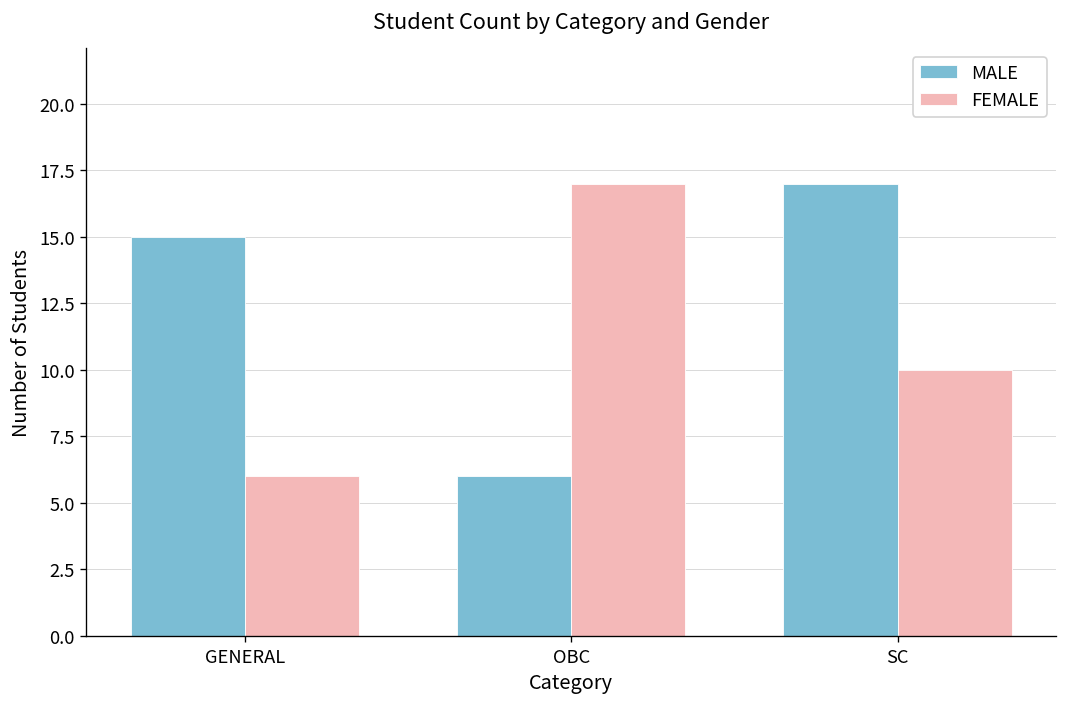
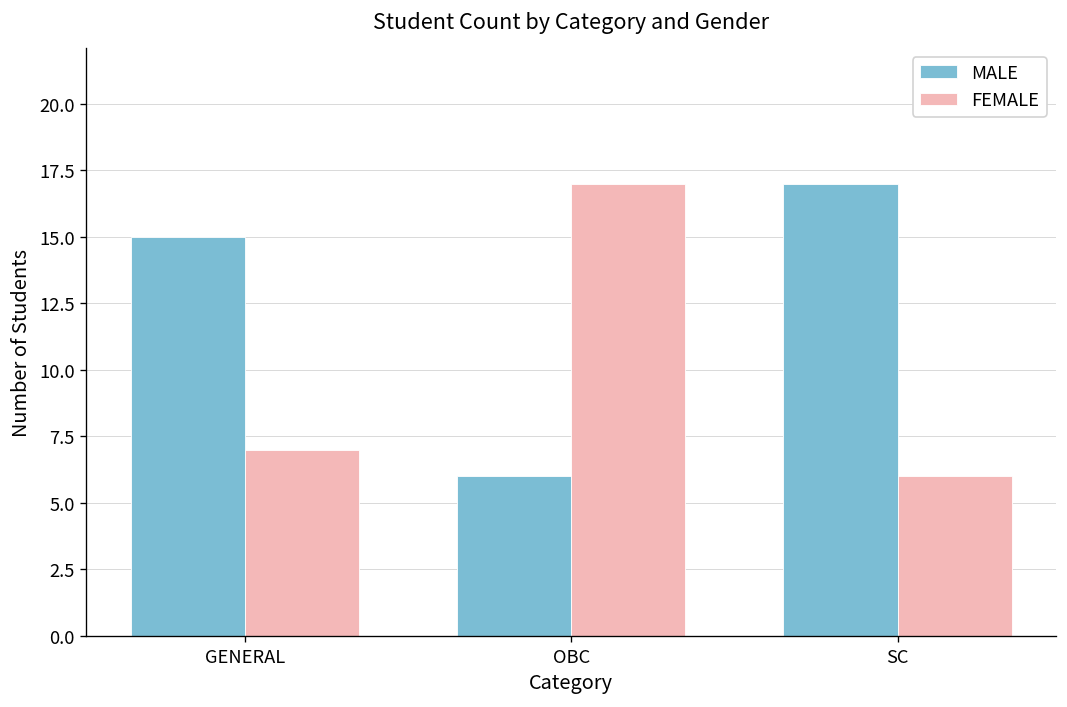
  {
    "MALE": {
      "GENERAL": 15,
      "OBC": 6,
      "SC": 17
    },
    "FEMALE": {
-     "GENERAL": 6,
+     "GENERAL": 7,
      "OBC": 17,
-     "SC": 10
+     "SC": 6
    }
  }
